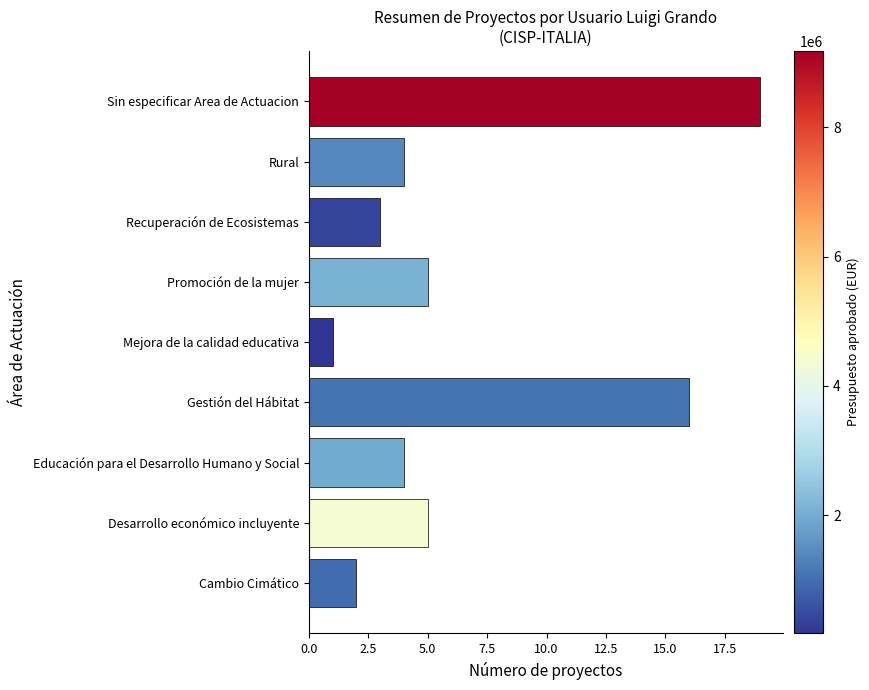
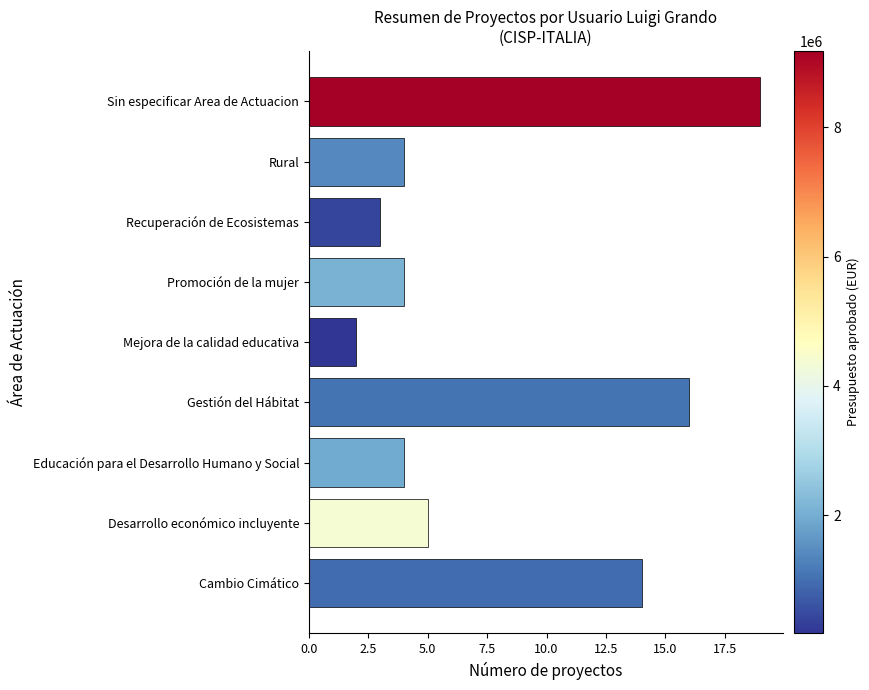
  {
    "Sin especificar Area de Actuacion": 19,
    "Rural": 4,
    "Recuperación de Ecosistemas": 3,
-   "Promoción de la mujer": 5,
-   "Mejora de la calidad educativa": 1,
+   "Promoción de la mujer": 4,
+   "Mejora de la calidad educativa": 2,
    "Gestión del Hábitat": 16,
    "Educación para el Desarrollo Humano y Social": 4,
    "Desarrollo económico incluyente": 5,
-   "Cambio Cimático": 2
+   "Cambio Cimático": 14
  }
